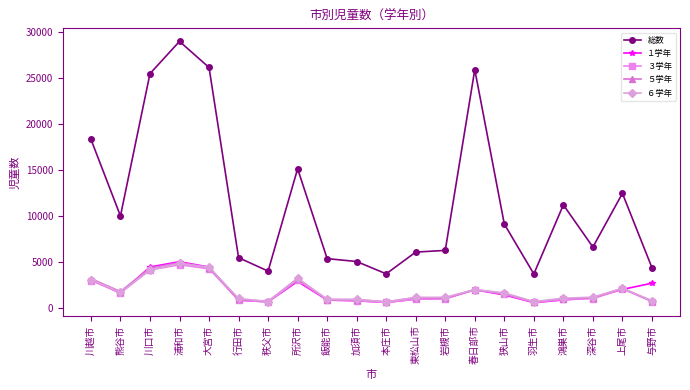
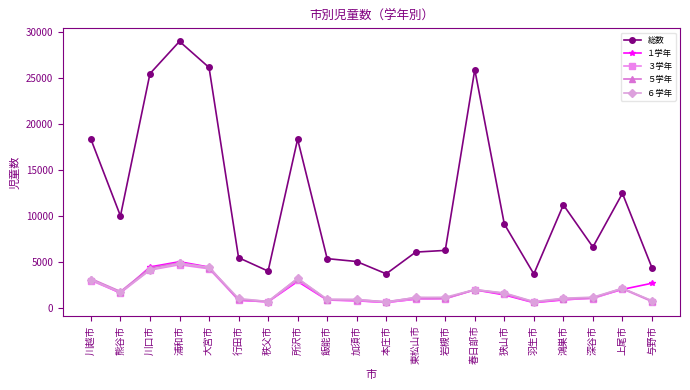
  {
    "総数": {
      "川越市": 18000,
      "熊谷市": 10000,
      "川口市": 25000,
      "浦和市": 29000,
      "大宮市": 26000,
      "行田市": 5000,
      "秩父市": 4000,
-     "所沢市": 15000,
+     "所沢市": 18000,
      "飯能市": 5000,
      "加須市": 5000,
      "本庄市": 4000,
      "東松山市": 6000,
      "岩槻市": 6000,
      "春日部市": 26000,
      "狭山市": 9000,
      "羽生市": 4000,
      "鴻巣市": 11000,
      "深谷市": 7000,
      "上尾市": 12000,
      "与野市": 4000
    },
    "１学年": {
      "与野市": 3000
    }
  }
